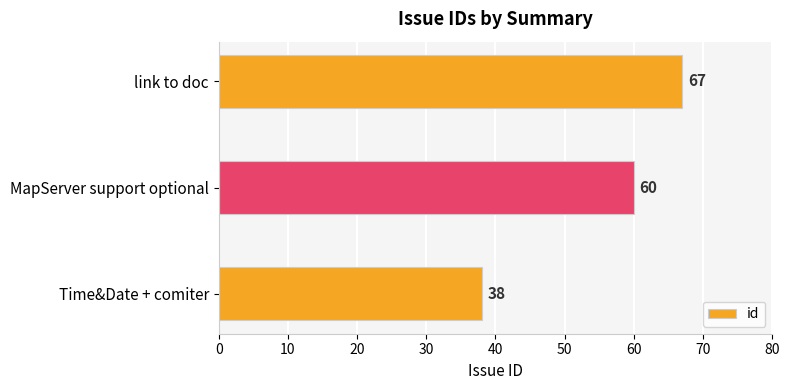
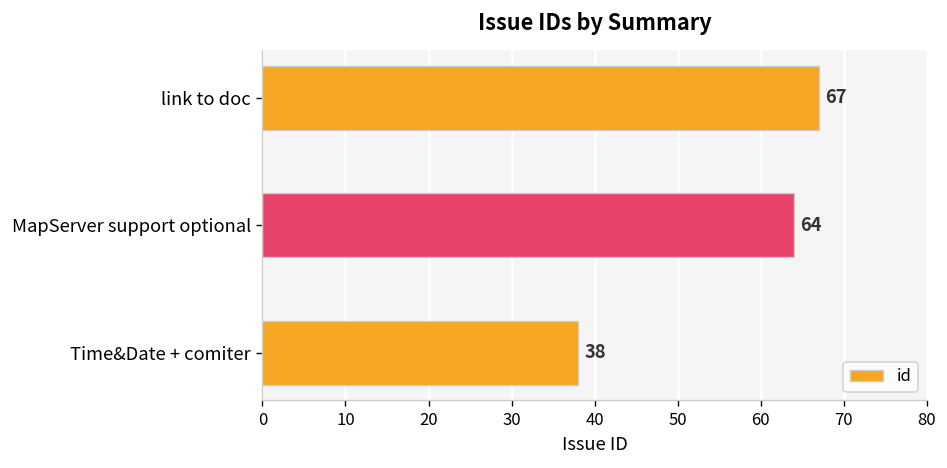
  {
    "link to doc": 67,
-   "MapServer support optional": 60,
+   "MapServer support optional": 64,
    "Time&Date + comiter": 38
  }
